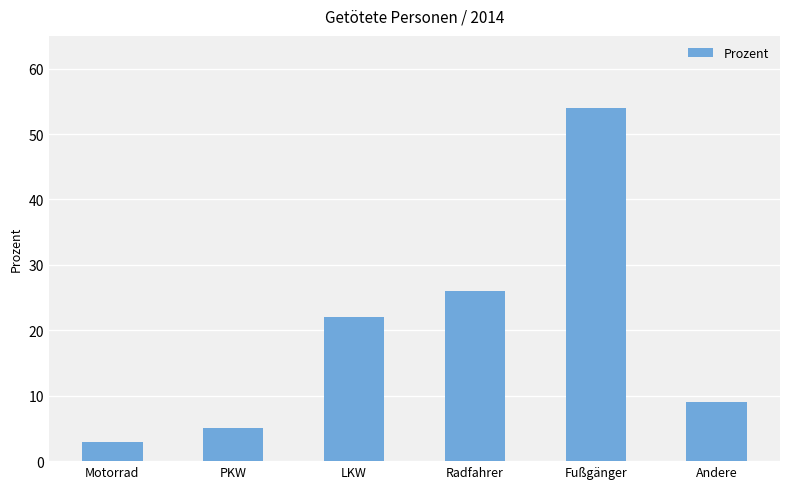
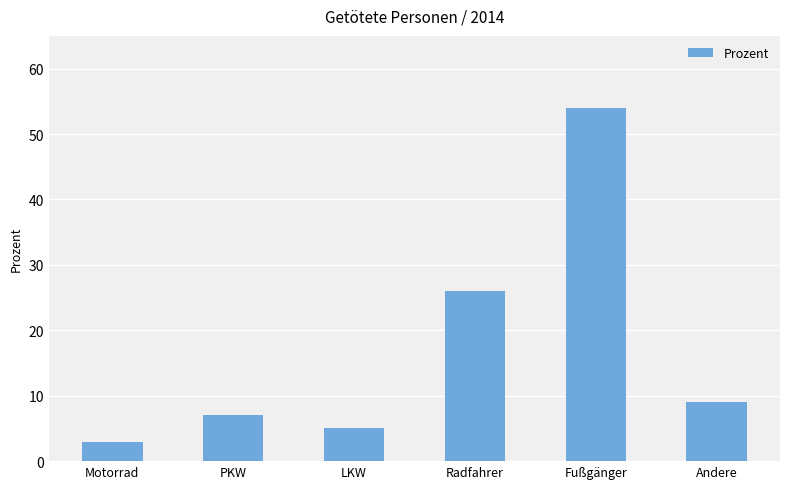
  {
    "Motorrad": 3,
-   "PKW": 5,
-   "LKW": 22,
+   "PKW": 7,
+   "LKW": 5,
    "Radfahrer": 26,
    "Fußgänger": 54,
    "Andere": 9
  }
